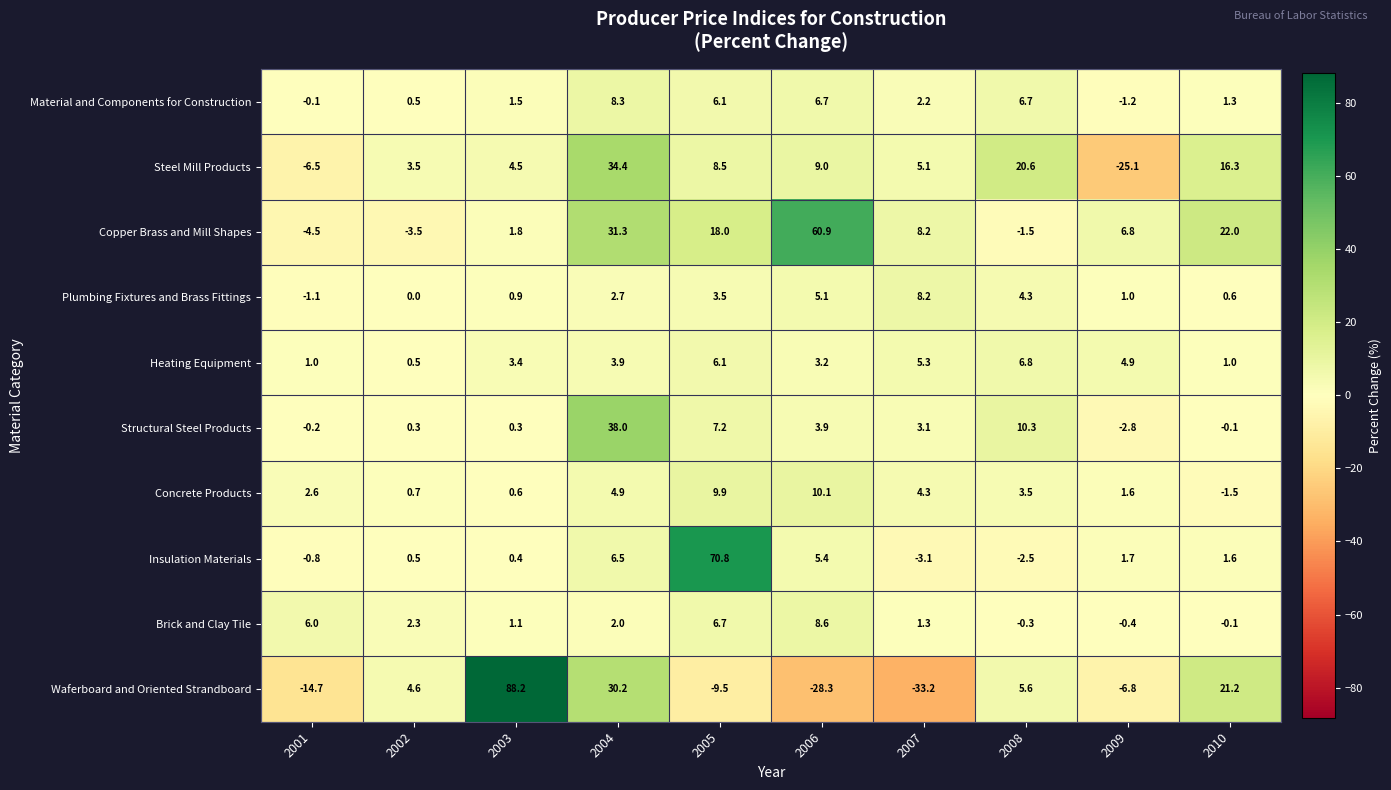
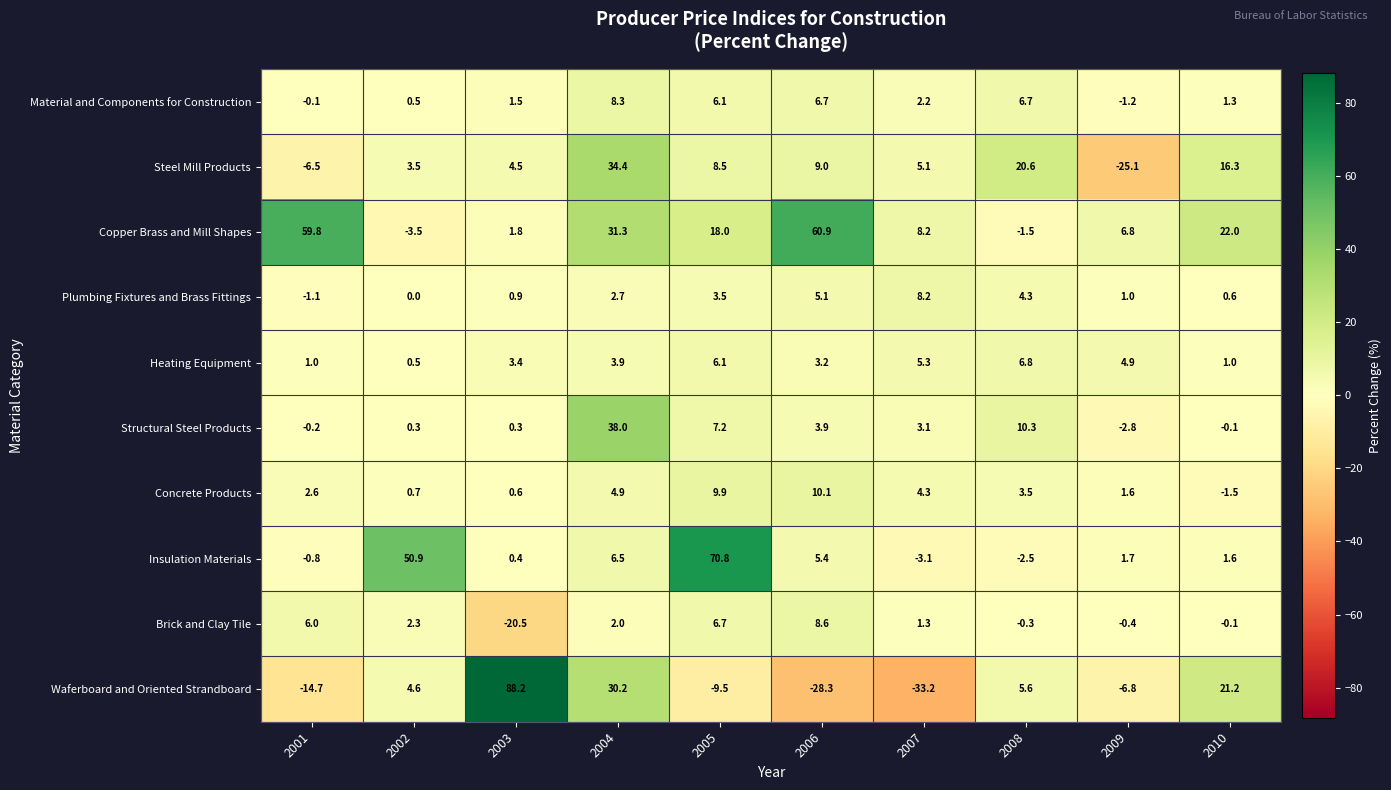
  {
    "Material and Components for Construction": {
      "2001": -0.1,
      "2002": 0.5,
      "2003": 1.5,
      "2004": 8.3,
      "2005": 6.1,
      "2006": 6.7,
      "2007": 2.2,
      "2008": 6.7,
      "2009": -1.2,
      "2010": 1.3
    },
    "Steel Mill Products": {
      "2001": -6.5,
      "2002": 3.5,
      "2003": 4.5,
      "2004": 34.4,
      "2005": 8.5,
      "2006": 9.0,
      "2007": 5.1,
      "2008": 20.6,
      "2009": -25.1,
      "2010": 16.3
    },
    "Copper Brass and Mill Shapes": {
-     "2001": -4.5,
+     "2001": 59.8,
      "2002": -3.5,
      "2003": 1.8,
      "2004": 31.3,
      "2005": 18.0,
      "2006": 60.9,
      "2007": 8.2,
      "2008": -1.5,
      "2009": 6.8,
      "2010": 22.0
    },
    "Plumbing Fixtures and Brass Fittings": {
      "2001": -1.1,
      "2002": 0.0,
      "2003": 0.9,
      "2004": 2.7,
      "2005": 3.5,
      "2006": 5.1,
      "2007": 8.2,
      "2008": 4.3,
      "2009": 1.0,
      "2010": 0.6
    },
    "Heating Equipment": {
      "2001": 1.0,
      "2002": 0.5,
      "2003": 3.4,
      "2004": 3.9,
      "2005": 6.1,
      "2006": 3.2,
      "2007": 5.3,
      "2008": 6.8,
      "2009": 4.9,
      "2010": 1.0
    },
    "Structural Steel Products": {
      "2001": -0.2,
      "2002": 0.3,
      "2003": 0.3,
      "2004": 38.0,
      "2005": 7.2,
      "2006": 3.9,
      "2007": 3.1,
      "2008": 10.3,
      "2009": -2.8,
      "2010": -0.1
    },
    "Concrete Products": {
      "2001": 2.6,
      "2002": 0.7,
      "2003": 0.6,
      "2004": 4.9,
      "2005": 9.9,
      "2006": 10.1,
      "2007": 4.3,
      "2008": 3.5,
      "2009": 1.6,
      "2010": -1.5
    },
    "Insulation Materials": {
      "2001": -0.8,
-     "2002": 0.5,
+     "2002": 50.9,
      "2003": 0.4,
      "2004": 6.5,
      "2005": 70.8,
      "2006": 5.4,
      "2007": -3.1,
      "2008": -2.5,
      "2009": 1.7,
      "2010": 1.6
    },
    "Brick and Clay Tile": {
      "2001": 6.0,
      "2002": 2.3,
-     "2003": 1.1,
+     "2003": -20.5,
      "2004": 2.0,
      "2005": 6.7,
      "2006": 8.6,
      "2007": 1.3,
      "2008": -0.3,
      "2009": -0.4,
      "2010": -0.1
    },
    "Waferboard and Oriented Strandboard": {
      "2001": -14.7,
      "2002": 4.6,
      "2003": 88.2,
      "2004": 30.2,
      "2005": -9.5,
      "2006": -28.3,
      "2007": -33.2,
      "2008": 5.6,
      "2009": -6.8,
      "2010": 21.2
    }
  }
